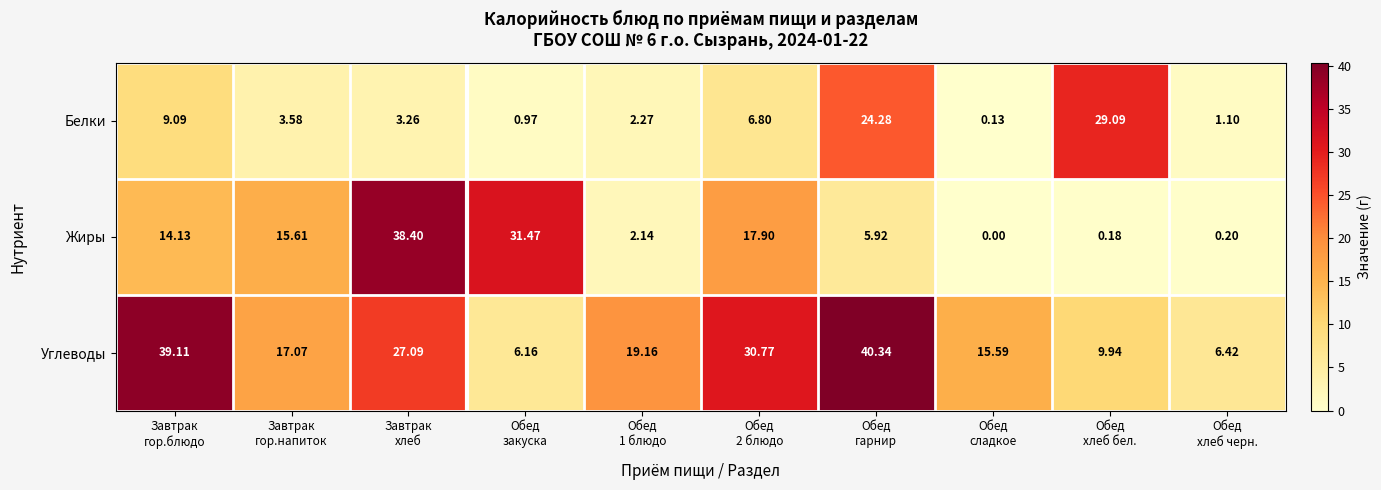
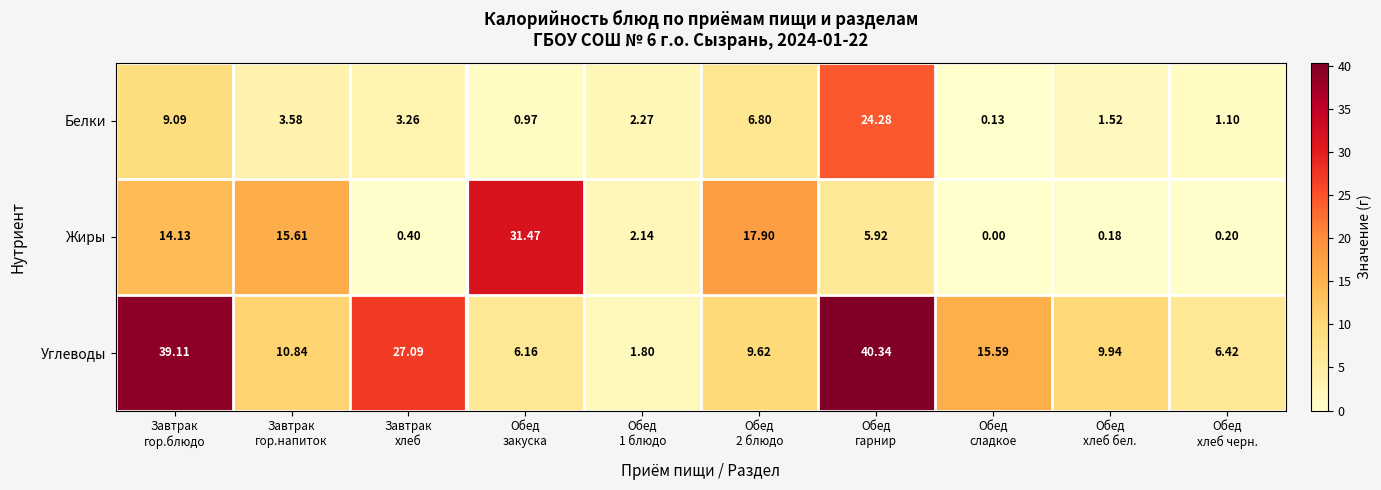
  {
    "Белки": {
      "Завтрак гор.блюдо": 9.09,
      "Завтрак гор.напиток": 3.58,
      "Завтрак хлеб": 3.26,
      "Обед закуска": 0.97,
      "Обед 1 блюдо": 2.27,
      "Обед 2 блюдо": 6.80,
      "Обед гарнир": 24.28,
      "Обед сладкое": 0.13,
-     "Обед хлеб бел.": 29.09,
+     "Обед хлеб бел.": 1.52,
      "Обед хлеб черн.": 1.10
    },
    "Жиры": {
      "Завтрак гор.блюдо": 14.13,
      "Завтрак гор.напиток": 15.61,
-     "Завтрак хлеб": 38.40,
+     "Завтрак хлеб": 0.40,
      "Обед закуска": 31.47,
      "Обед 1 блюдо": 2.14,
      "Обед 2 блюдо": 17.90,
      "Обед гарнир": 5.92,
      "Обед сладкое": 0.00,
      "Обед хлеб бел.": 0.18,
      "Обед хлеб черн.": 0.20
    },
    "Углеводы": {
      "Завтрак гор.блюдо": 39.11,
-     "Завтрак гор.напиток": 17.07,
+     "Завтрак гор.напиток": 10.84,
      "Завтрак хлеб": 27.09,
      "Обед закуска": 6.16,
-     "Обед 1 блюдо": 19.16,
-     "Обед 2 блюдо": 30.77,
+     "Обед 1 блюдо": 1.80,
+     "Обед 2 блюдо": 9.62,
      "Обед гарнир": 40.34,
      "Обед сладкое": 15.59,
      "Обед хлеб бел.": 9.94,
      "Обед хлеб черн.": 6.42
    }
  }
